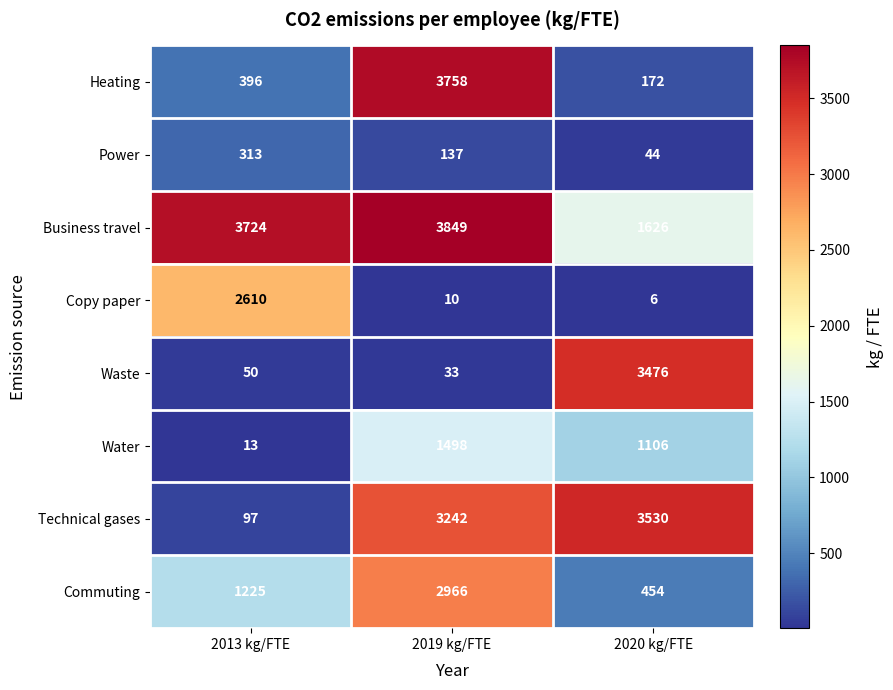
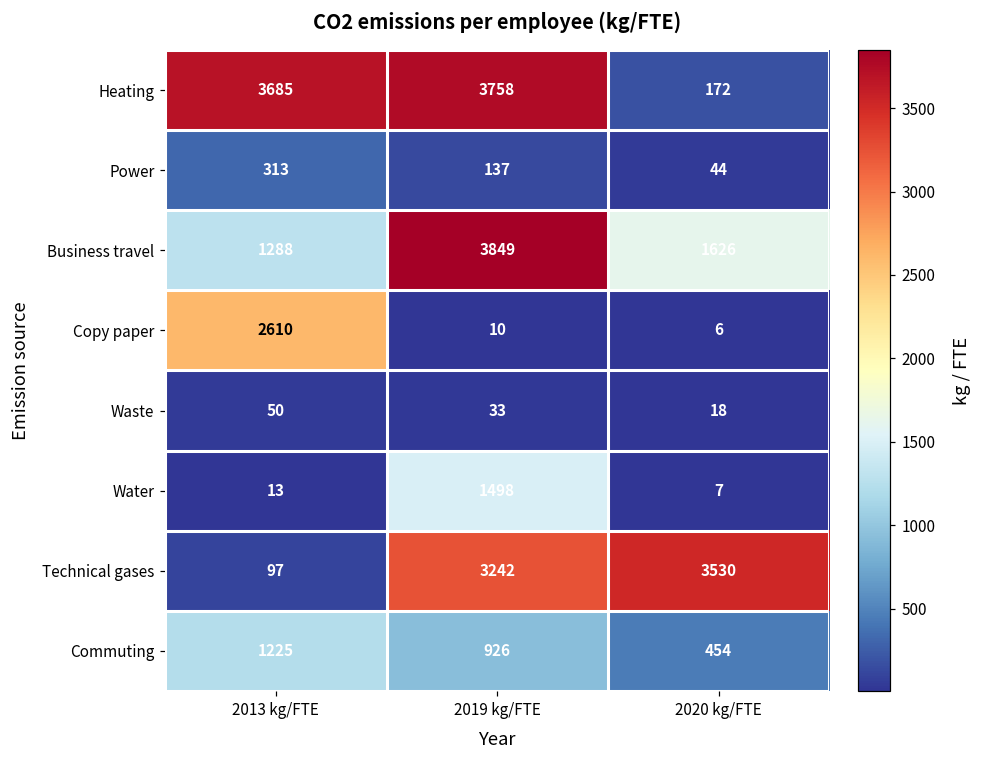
  {
    "Heating": {
-     "2013 kg/FTE": 396,
+     "2013 kg/FTE": 3685,
      "2019 kg/FTE": 3758,
      "2020 kg/FTE": 172
    },
    "Power": {
      "2013 kg/FTE": 313,
      "2019 kg/FTE": 137,
      "2020 kg/FTE": 44
    },
    "Business travel": {
-     "2013 kg/FTE": 3724,
+     "2013 kg/FTE": 1288,
      "2019 kg/FTE": 3849
    },
    "Copy paper": {
      "2013 kg/FTE": 2610,
      "2019 kg/FTE": 10,
      "2020 kg/FTE": 6
    },
    "Waste": {
      "2013 kg/FTE": 50,
      "2019 kg/FTE": 33,
-     "2020 kg/FTE": 3476
+     "2020 kg/FTE": 18
    },
    "Water": {
      "2013 kg/FTE": 13,
-     "2020 kg/FTE": 1106
+     "2020 kg/FTE": 7
    },
    "Technical gases": {
      "2013 kg/FTE": 97,
      "2019 kg/FTE": 3242,
      "2020 kg/FTE": 3530
    },
    "Commuting": {
      "2013 kg/FTE": 1225,
-     "2019 kg/FTE": 2966,
+     "2019 kg/FTE": 926,
      "2020 kg/FTE": 454
    }
  }
